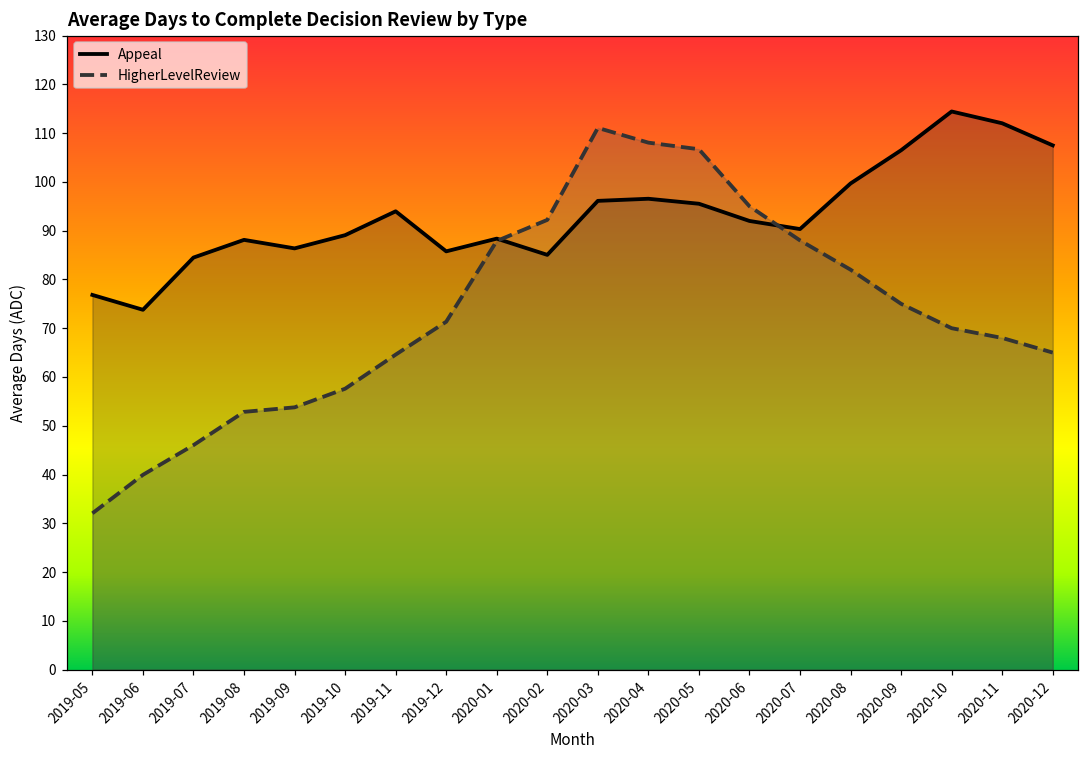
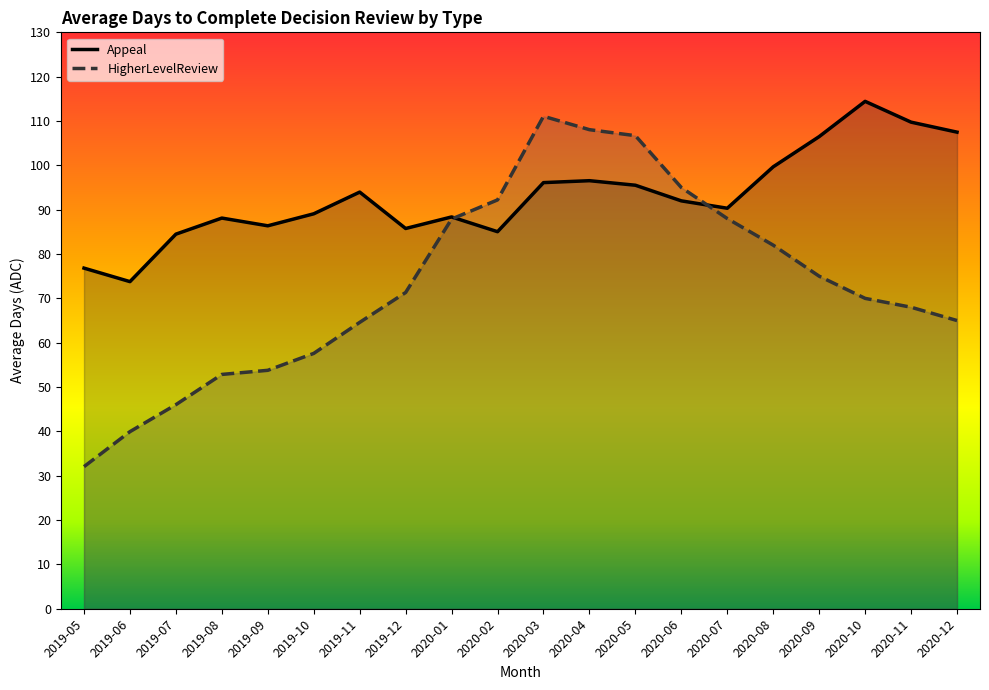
  {
    "Appeal": {
      "2019-05": 77,
      "2019-06": 74,
      "2019-07": 84,
      "2019-08": 88,
      "2019-09": 86,
      "2019-10": 89,
      "2019-11": 94,
      "2019-12": 86,
      "2020-02": 85,
      "2020-03": 96,
      "2020-04": 97,
      "2020-05": 96,
      "2020-06": 92,
      "2020-07": 90,
      "2020-08": 100,
      "2020-09": 106,
      "2020-10": 114,
-     "2020-11": 112,
+     "2020-11": 110,
      "2020-12": 107
    },
    "HigherLevelReview": {
      "2019-05": 32,
      "2019-06": 40,
      "2019-07": 46,
      "2019-08": 53,
      "2019-09": 54,
      "2019-10": 58,
      "2019-11": 65,
      "2019-12": 71,
      "2020-02": 92,
      "2020-03": 111,
      "2020-04": 108,
      "2020-05": 107,
      "2020-06": 95,
      "2020-07": 88,
      "2020-08": 82,
      "2020-09": 75,
      "2020-10": 70,
      "2020-11": 68,
      "2020-12": 65
    }
  }
